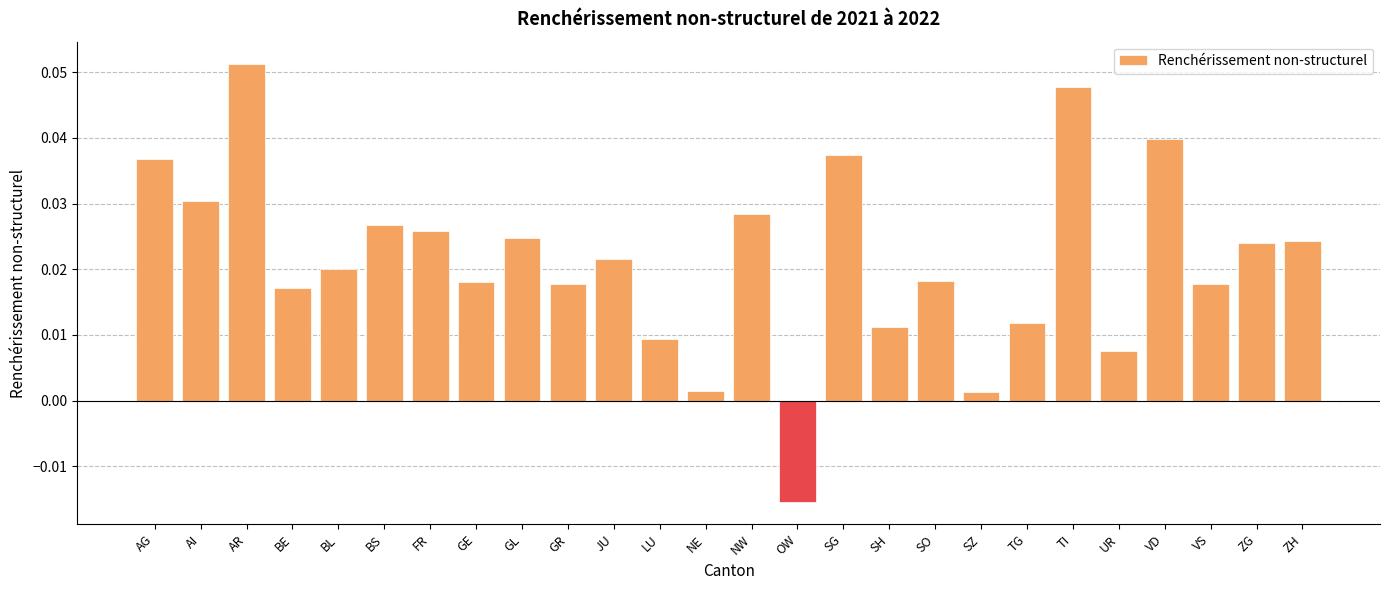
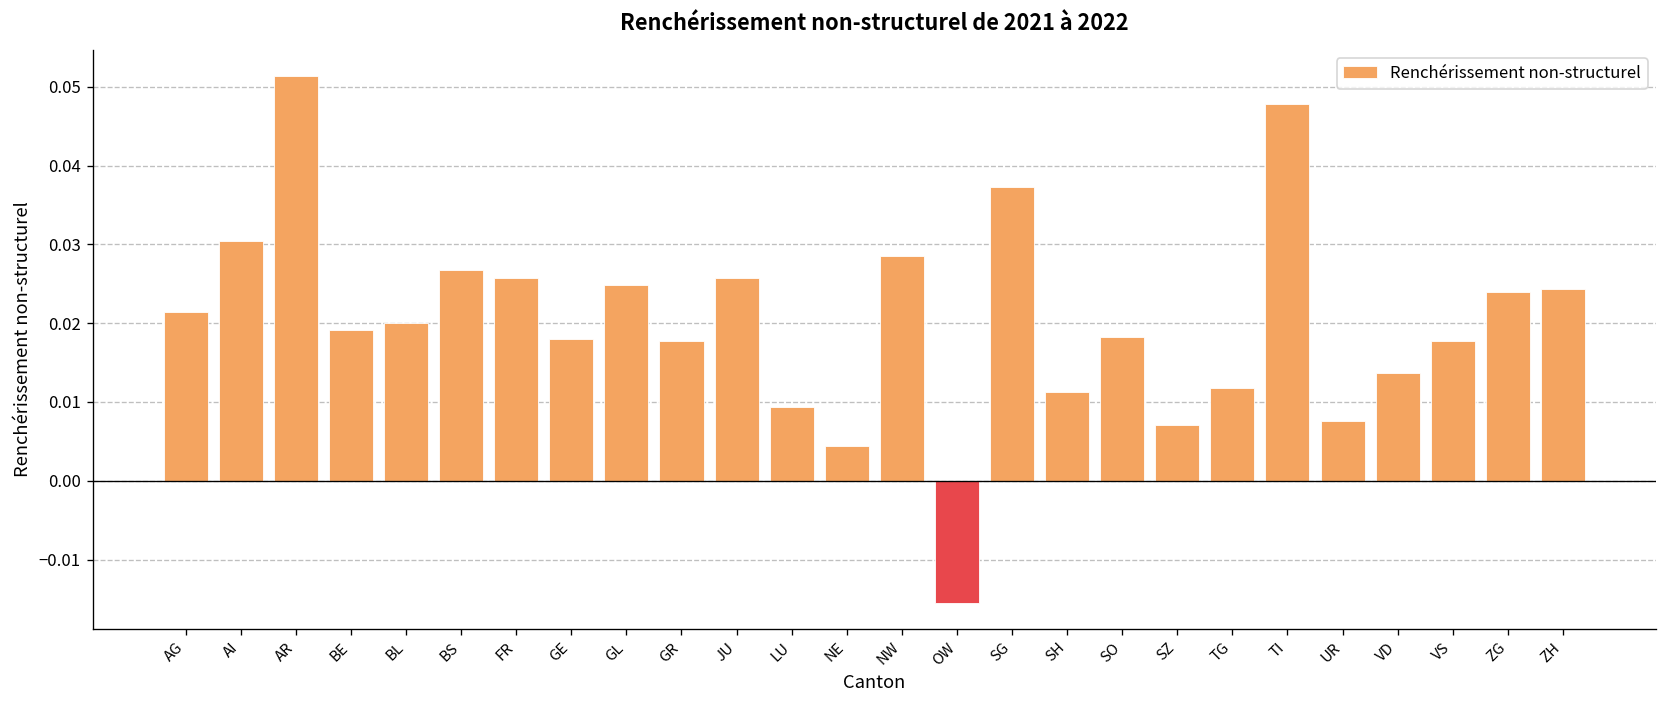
  {
-   "AG": 0.037,
+   "AG": 0.021,
    "AI": 0.030,
    "AR": 0.051,
-   "BE": 0.017,
+   "BE": 0.019,
    "BL": 0.020,
    "BS": 0.027,
    "FR": 0.026,
    "GE": 0.018,
    "GL": 0.025,
    "GR": 0.018,
-   "JU": 0.022,
+   "JU": 0.026,
    "LU": 0.009,
-   "NE": 0.001,
+   "NE": 0.004,
    "NW": 0.028,
    "OW": -0.015,
    "SG": 0.037,
    "SH": 0.011,
    "SO": 0.018,
-   "SZ": 0.001,
+   "SZ": 0.007,
    "TG": 0.012,
    "TI": 0.048,
    "UR": 0.008,
-   "VD": 0.040,
+   "VD": 0.014,
    "VS": 0.018,
    "ZG": 0.024,
    "ZH": 0.024
  }
